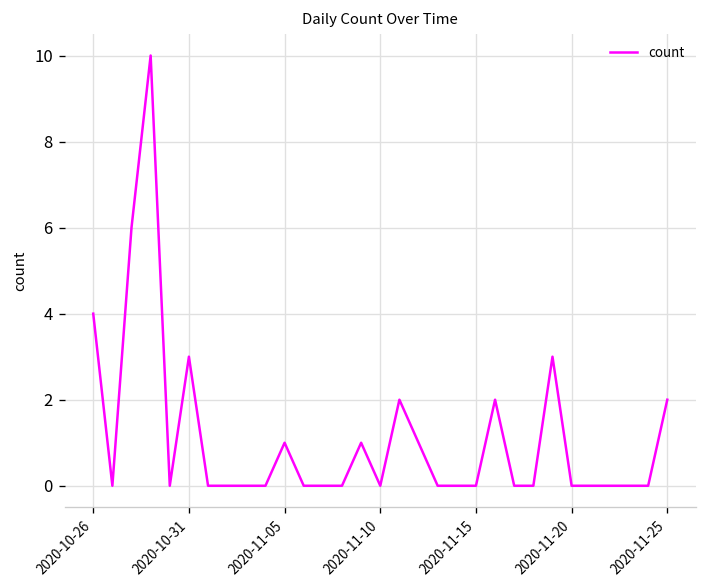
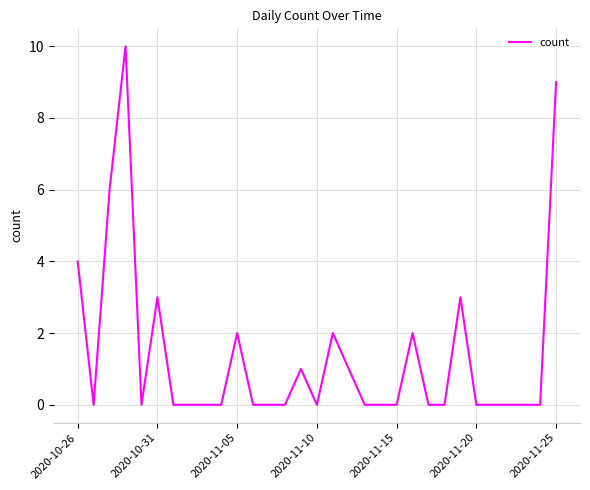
  {
    "2020-10-26": 4,
    "2020-10-31": 3,
-   "2020-11-05": 1,
+   "2020-11-05": 2,
    "2020-11-10": 0,
    "2020-11-15": 0,
    "2020-11-20": 0,
-   "2020-11-25": 2
+   "2020-11-25": 9
  }
